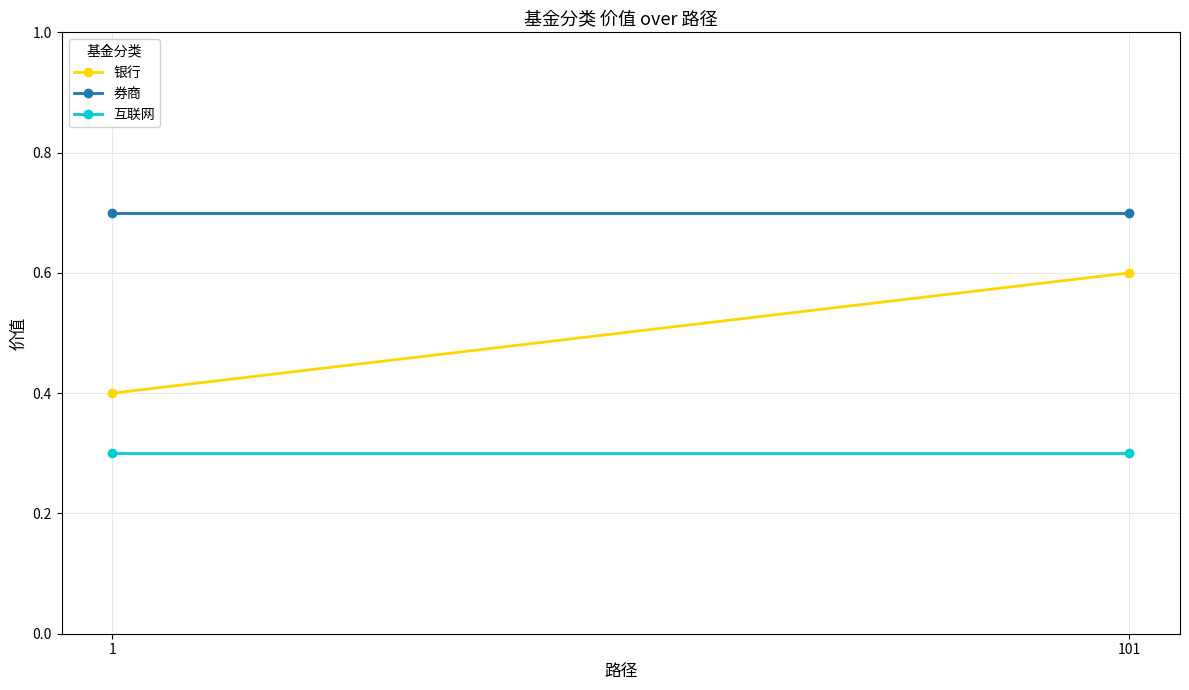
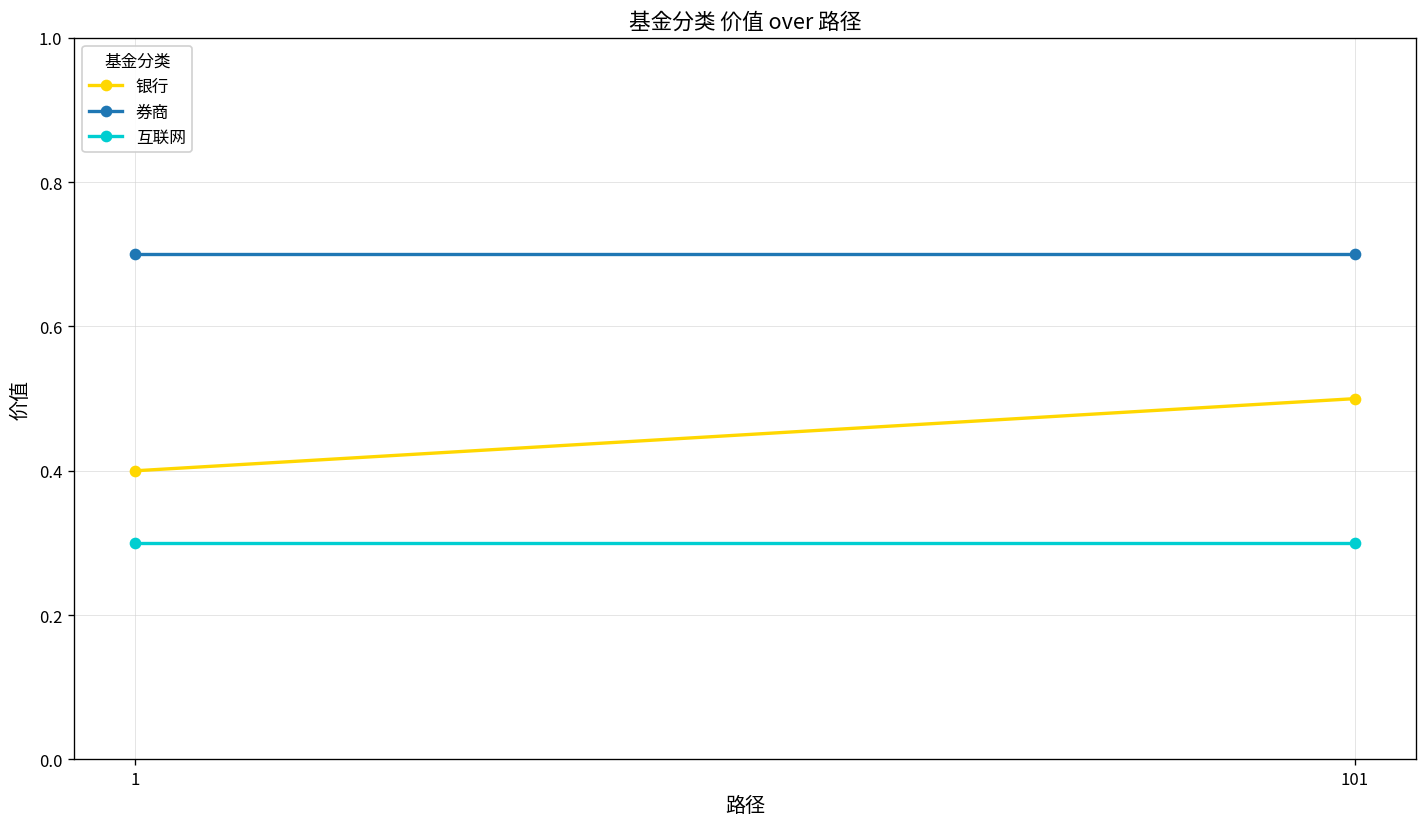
  {
    "银行": {
      "1": 0.4,
-     "101": 0.6
+     "101": 0.5
    },
    "券商": {
      "1": 0.7,
      "101": 0.7
    },
    "互联网": {
      "1": 0.3,
      "101": 0.3
    }
  }
